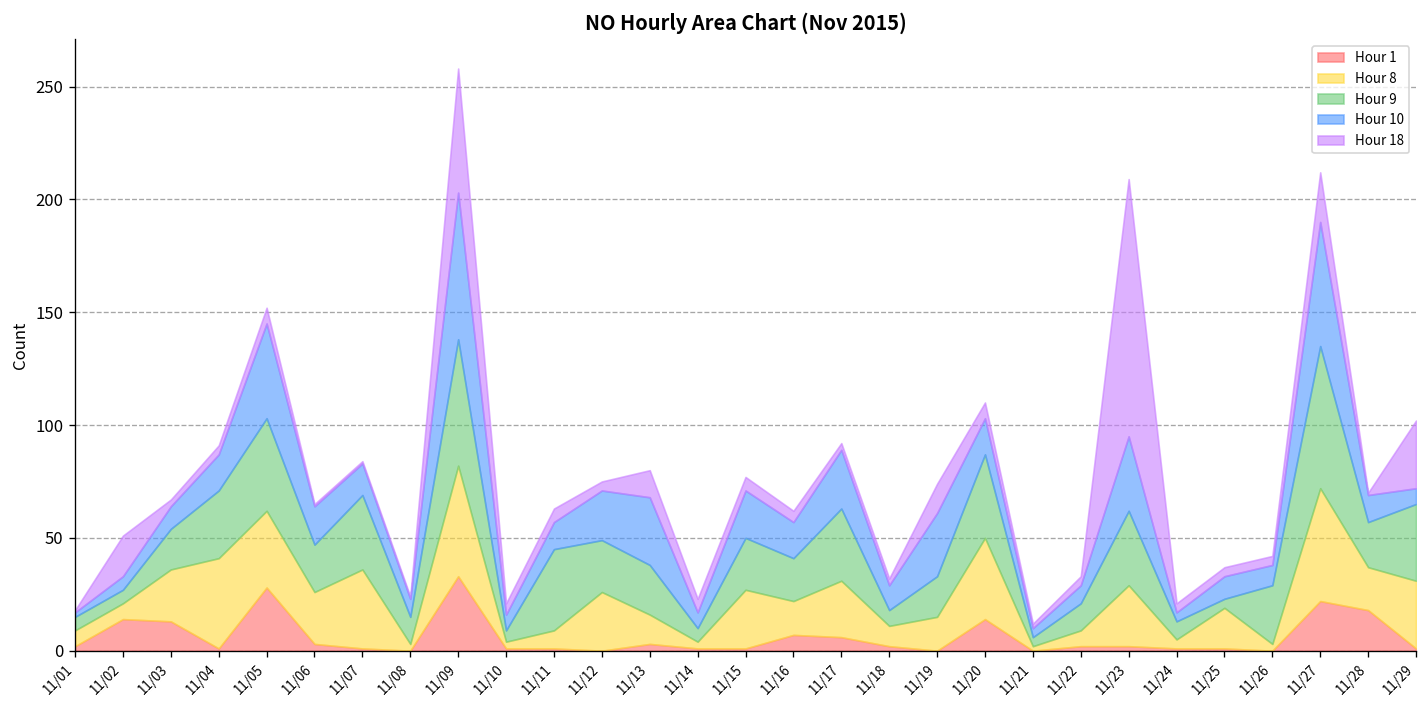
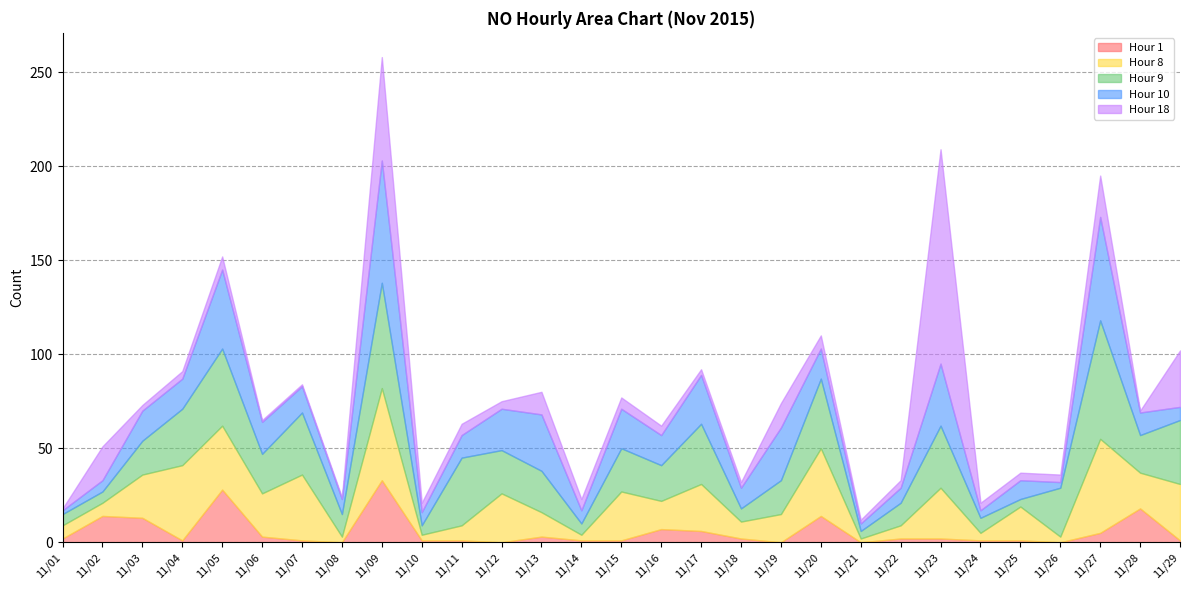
  {
    "Hour 1": {
      "11/01": 2,
      "11/02": 14,
      "11/03": 13,
      "11/05": 28,
      "11/06": 3,
      "11/08": 0,
      "11/09": 33,
      "11/12": 0,
      "11/13": 3,
      "11/16": 7,
      "11/17": 6,
      "11/18": 2,
      "11/19": 0,
      "11/20": 14,
      "11/21": 0,
      "11/22": 2,
      "11/23": 2,
      "11/26": 0,
-     "11/27": 22,
+     "11/27": 5,
      "11/28": 18
    },
    "Hour 8": {
      "11/01": 7,
      "11/02": 7,
      "11/03": 23,
      "11/04": 40,
      "11/05": 34,
      "11/06": 23,
      "11/07": 35,
      "11/08": 3,
      "11/09": 49,
      "11/10": 3,
      "11/11": 8,
      "11/12": 26,
      "11/13": 13,
      "11/14": 3,
      "11/15": 26,
      "11/16": 15,
      "11/17": 25,
      "11/18": 9,
      "11/19": 15,
      "11/20": 36,
      "11/21": 2,
      "11/22": 7,
      "11/23": 27,
      "11/24": 4,
      "11/25": 18,
      "11/26": 3,
      "11/27": 50,
      "11/28": 19,
      "11/29": 30
    },
    "Hour 9": {
      "11/01": 6,
      "11/02": 6,
      "11/03": 18,
      "11/04": 30,
      "11/05": 41,
      "11/06": 21,
      "11/07": 33,
      "11/08": 12,
      "11/09": 56,
      "11/10": 5,
      "11/11": 36,
      "11/12": 23,
      "11/13": 22,
      "11/14": 6,
      "11/15": 23,
      "11/16": 19,
      "11/17": 32,
      "11/18": 7,
      "11/19": 18,
      "11/20": 37,
      "11/21": 4,
      "11/22": 12,
      "11/23": 33,
      "11/24": 8,
      "11/25": 4,
      "11/26": 26,
      "11/27": 63,
      "11/28": 20,
      "11/29": 34
    },
    "Hour 10": {
      "11/02": 6,
-     "11/03": 10,
+     "11/03": 16,
      "11/04": 16,
      "11/05": 42,
      "11/09": 65,
      "11/10": 7,
      "11/11": 12,
      "11/12": 22,
      "11/13": 30,
      "11/14": 7,
      "11/15": 21,
      "11/16": 16,
      "11/17": 26,
      "11/18": 11,
      "11/19": 28,
      "11/20": 16,
      "11/21": 4,
      "11/22": 8,
      "11/23": 33,
      "11/24": 4,
      "11/25": 10,
-     "11/26": 9,
+     "11/26": 3,
      "11/27": 55,
      "11/29": 7
    },
    "Hour 18": {
      "11/02": 18,
      "11/03": 3,
      "11/04": 4,
      "11/05": 7,
      "11/09": 55,
      "11/10": 5,
      "11/11": 6,
      "11/12": 4,
      "11/13": 12,
      "11/14": 6,
      "11/15": 6,
      "11/16": 5,
      "11/17": 3,
      "11/18": 3,
      "11/19": 13,
      "11/20": 7,
      "11/21": 2,
      "11/22": 4,
      "11/23": 114,
      "11/24": 4,
      "11/25": 4,
      "11/26": 4,
      "11/27": 22,
      "11/29": 30
    }
  }
